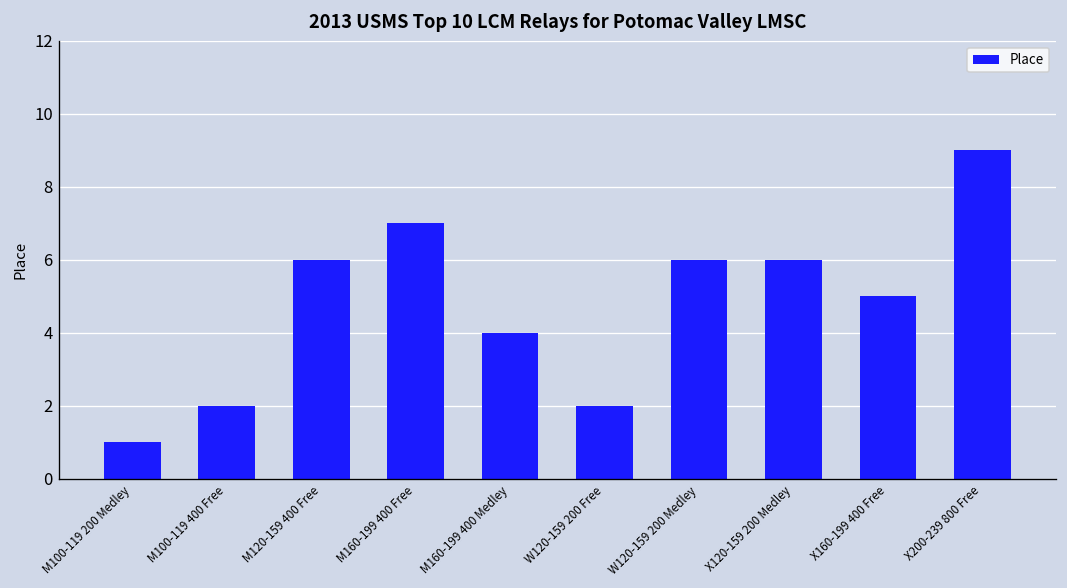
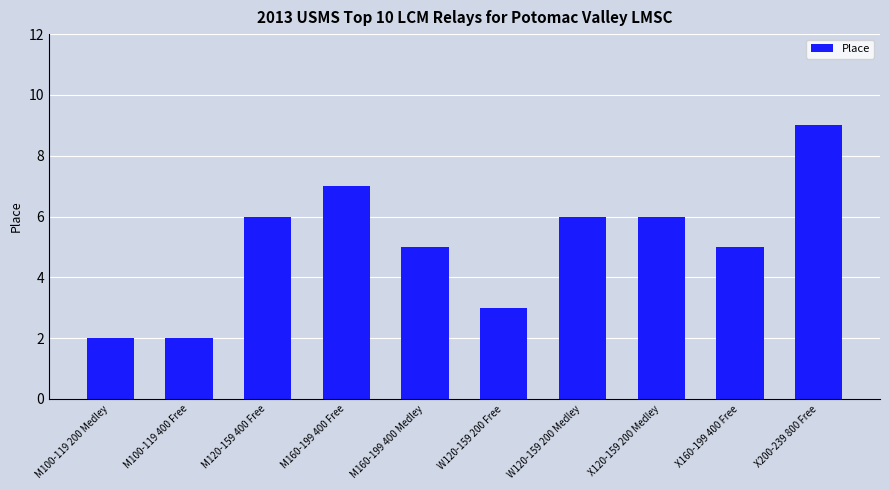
  {
-   "M100-119 200 Medley": 1,
+   "M100-119 200 Medley": 2,
    "M100-119 400 Free": 2,
    "M120-159 400 Free": 6,
    "M160-199 400 Free": 7,
-   "M160-199 400 Medley": 4,
-   "W120-159 200 Free": 2,
+   "M160-199 400 Medley": 5,
+   "W120-159 200 Free": 3,
    "W120-159 200 Medley": 6,
    "X120-159 200 Medley": 6,
    "X160-199 400 Free": 5,
    "X200-239 800 Free": 9
  }
